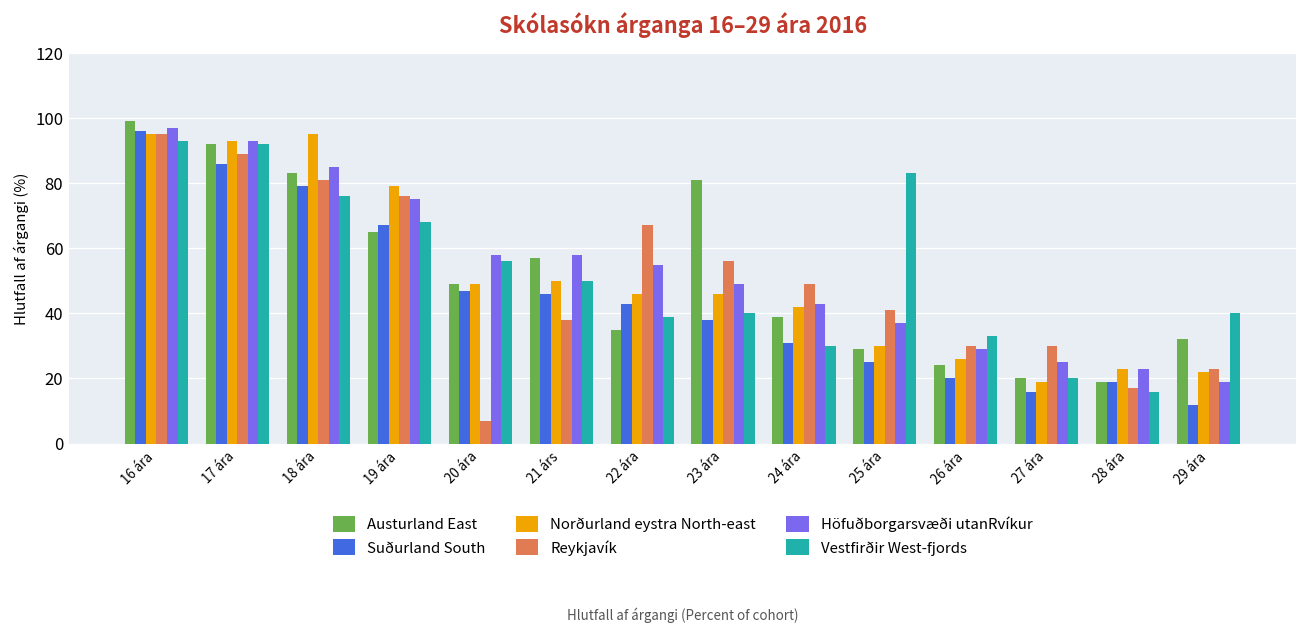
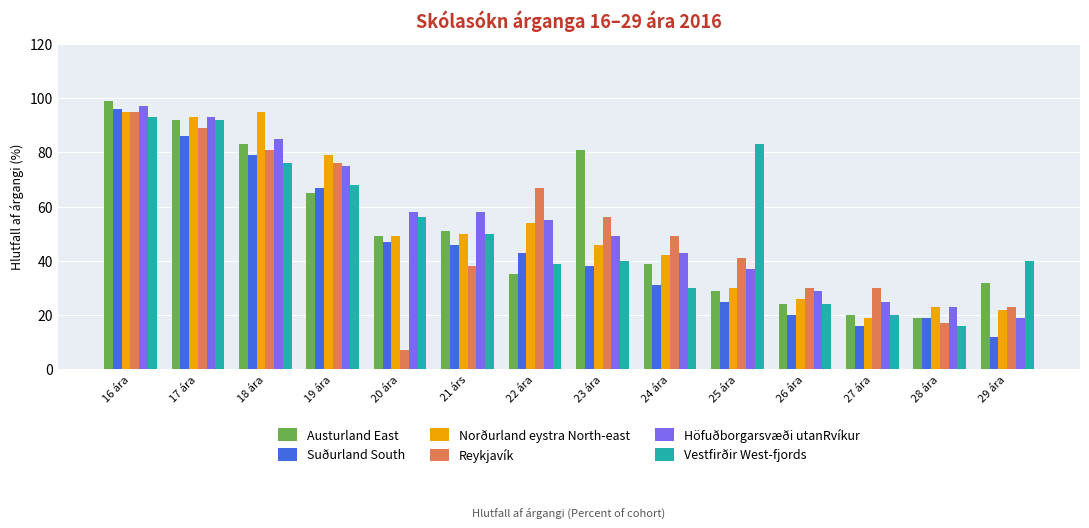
  {
    "Austurland East": {
      "16 ára": 99,
      "17 ára": 92,
      "18 ára": 83,
      "19 ára": 65,
      "20 ára": 49,
-     "21 árs": 57,
+     "21 árs": 51,
      "22 ára": 35,
      "23 ára": 81,
      "24 ára": 39,
      "25 ára": 29,
      "26 ára": 24,
      "27 ára": 20,
      "28 ára": 19,
      "29 ára": 32
    },
    "Norðurland eystra North-east": {
      "16 ára": 95,
      "17 ára": 93,
      "18 ára": 95,
      "19 ára": 79,
      "20 ára": 49,
      "21 árs": 50,
-     "22 ára": 46,
+     "22 ára": 54,
      "23 ára": 46,
      "24 ára": 42,
      "25 ára": 30,
      "26 ára": 26,
      "27 ára": 19,
      "28 ára": 23,
      "29 ára": 22
    },
    "Reykjavík": {
      "16 ára": 95,
      "17 ára": 89,
      "18 ára": 81,
      "19 ára": 76,
      "20 ára": 7,
      "21 árs": 38,
      "22 ára": 67,
      "23 ára": 56,
      "24 ára": 49,
      "25 ára": 41,
      "26 ára": 30,
      "27 ára": 30,
      "28 ára": 17,
      "29 ára": 23
    },
    "Vestfirðir West-fjords": {
      "16 ára": 93,
      "17 ára": 92,
      "18 ára": 76,
      "19 ára": 68,
      "20 ára": 56,
      "21 árs": 50,
      "22 ára": 39,
      "23 ára": 40,
      "24 ára": 30,
      "25 ára": 83,
-     "26 ára": 33,
+     "26 ára": 24,
      "27 ára": 20,
      "28 ára": 16,
      "29 ára": 40
    }
  }
